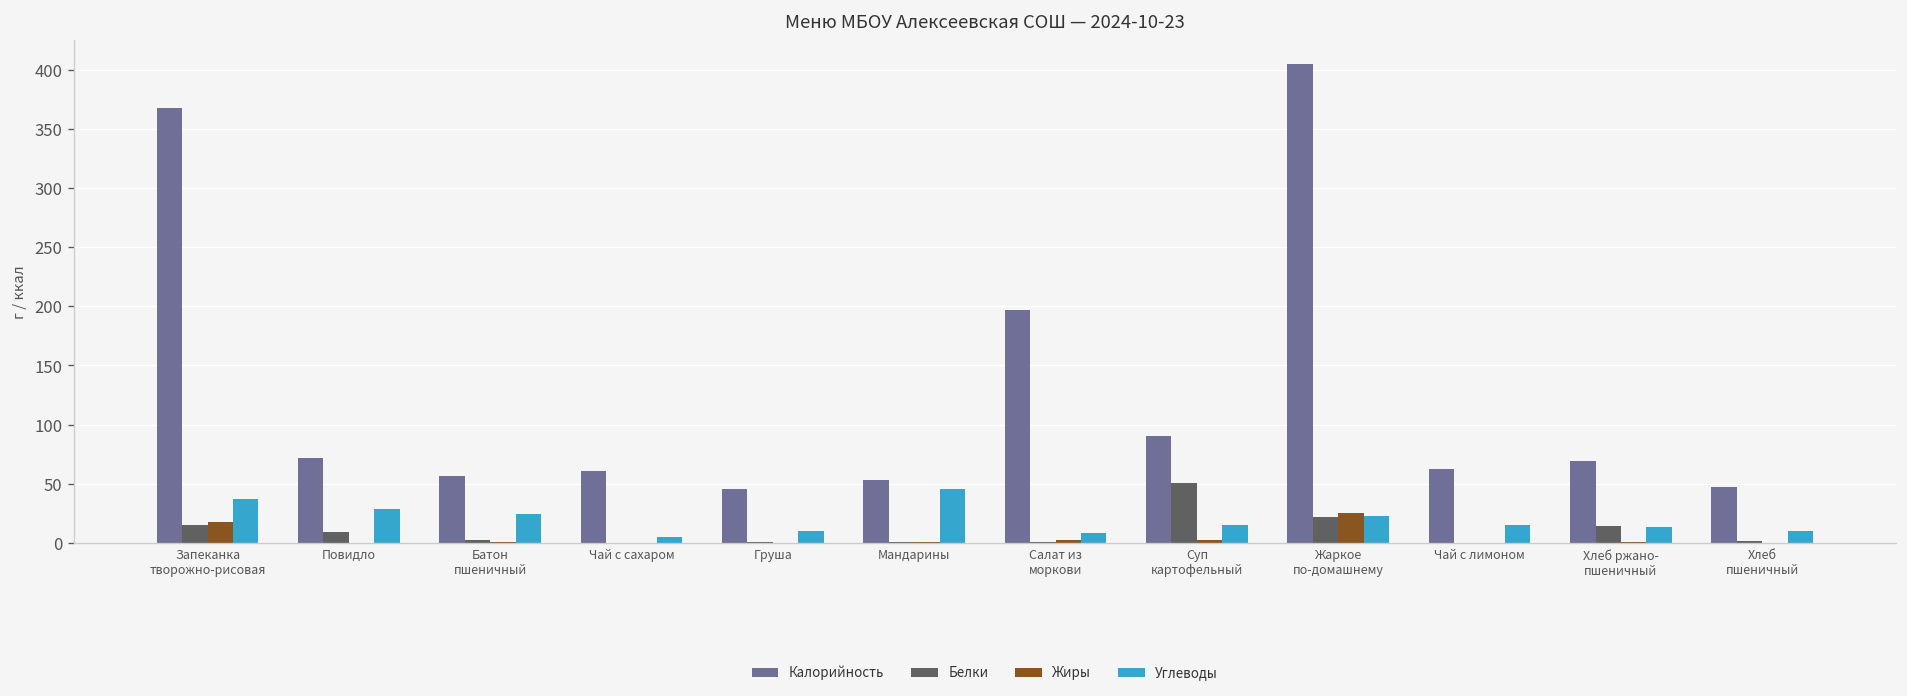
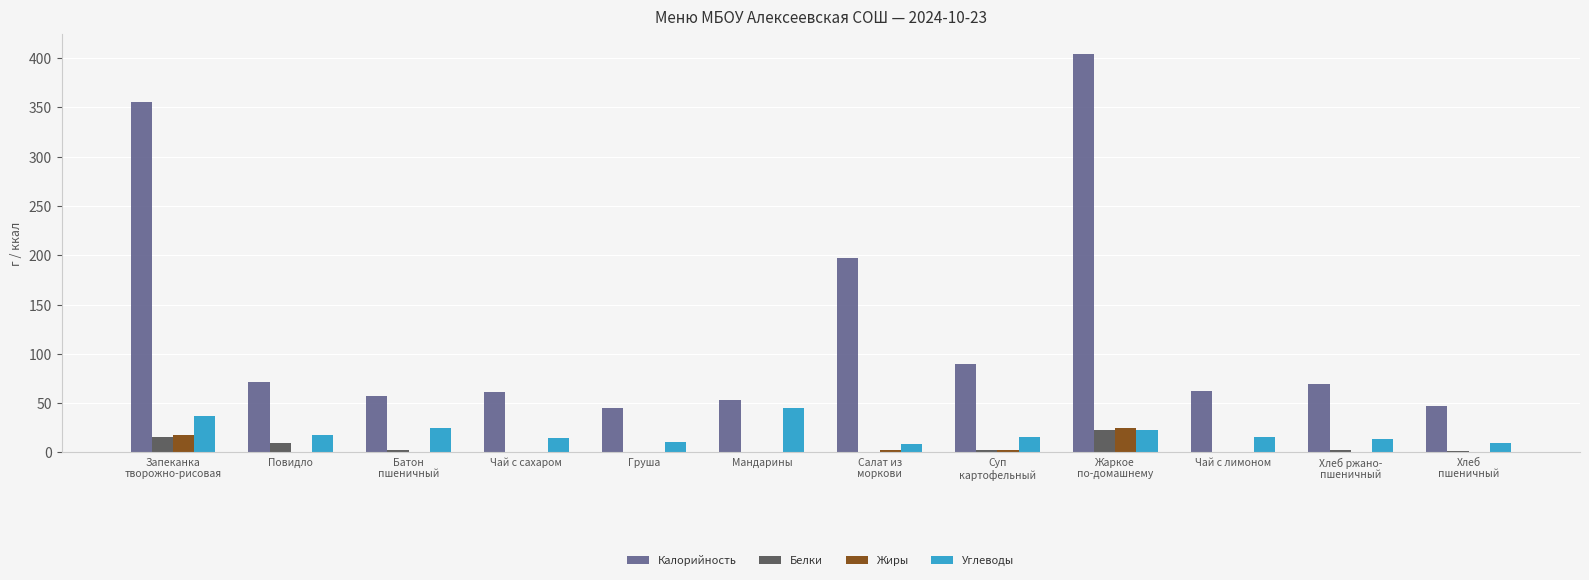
  {
    "Калорийность": {
-     "Запеканка творожно-рисовая": 370,
+     "Запеканка творожно-рисовая": 360,
      "Повидло": 70,
      "Батон пшеничный": 60,
      "Чай с сахаром": 60,
      "Груша": 50,
      "Мандарины": 50,
      "Салат из моркови": 200,
      "Суп картофельный": 90,
      "Жаркое по-домашнему": 400,
      "Чай с лимоном": 60,
      "Хлеб ржано- пшеничный": 70,
      "Хлеб пшеничный": 50
    },
    "Белки": {
      "Запеканка творожно-рисовая": 20,
      "Повидло": 10,
      "Батон пшеничный": 0,
-     "Суп картофельный": 50,
+     "Суп картофельный": 0,
      "Жаркое по-домашнему": 20,
-     "Хлеб ржано- пшеничный": 10
+     "Хлеб ржано- пшеничный": 0
    },
    "Жиры": {
      "Запеканка творожно-рисовая": 20,
      "Повидло": 0,
      "Салат из моркови": 0,
      "Жаркое по-домашнему": 20
    },
    "Углеводы": {
      "Запеканка творожно-рисовая": 40,
-     "Повидло": 30,
+     "Повидло": 20,
      "Батон пшеничный": 20,
-     "Чай с сахаром": 10,
+     "Чай с сахаром": 20,
      "Груша": 10,
      "Мандарины": 50,
      "Салат из моркови": 10,
      "Суп картофельный": 20,
      "Жаркое по-домашнему": 20,
      "Чай с лимоном": 20,
      "Хлеб ржано- пшеничный": 10,
      "Хлеб пшеничный": 10
    }
  }
